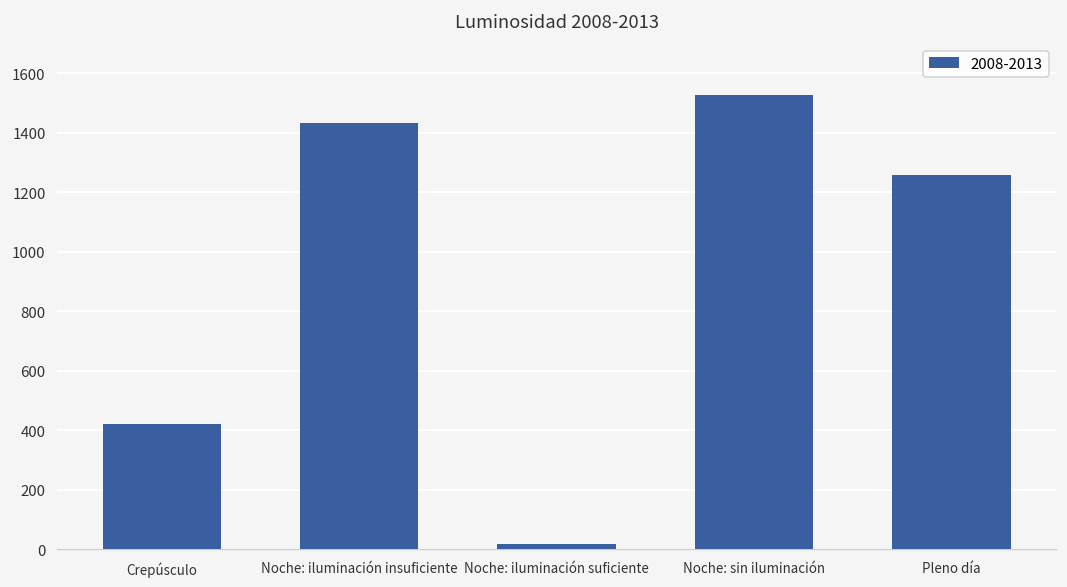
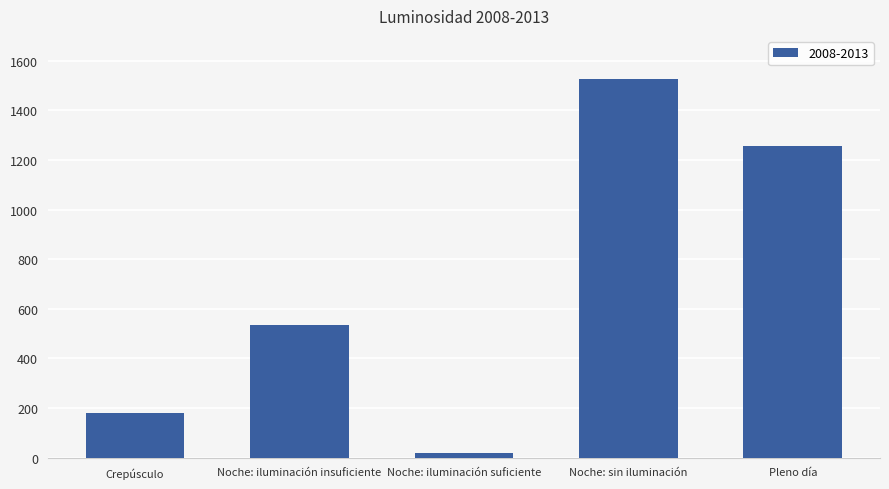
  {
-   "Crepúsculo": 420,
-   "Noche: iluminación insuficiente": 1430,
+   "Crepúsculo": 180,
+   "Noche: iluminación insuficiente": 540,
    "Noche: iluminación suficiente": 20,
    "Noche: sin iluminación": 1530,
    "Pleno día": 1260
  }
